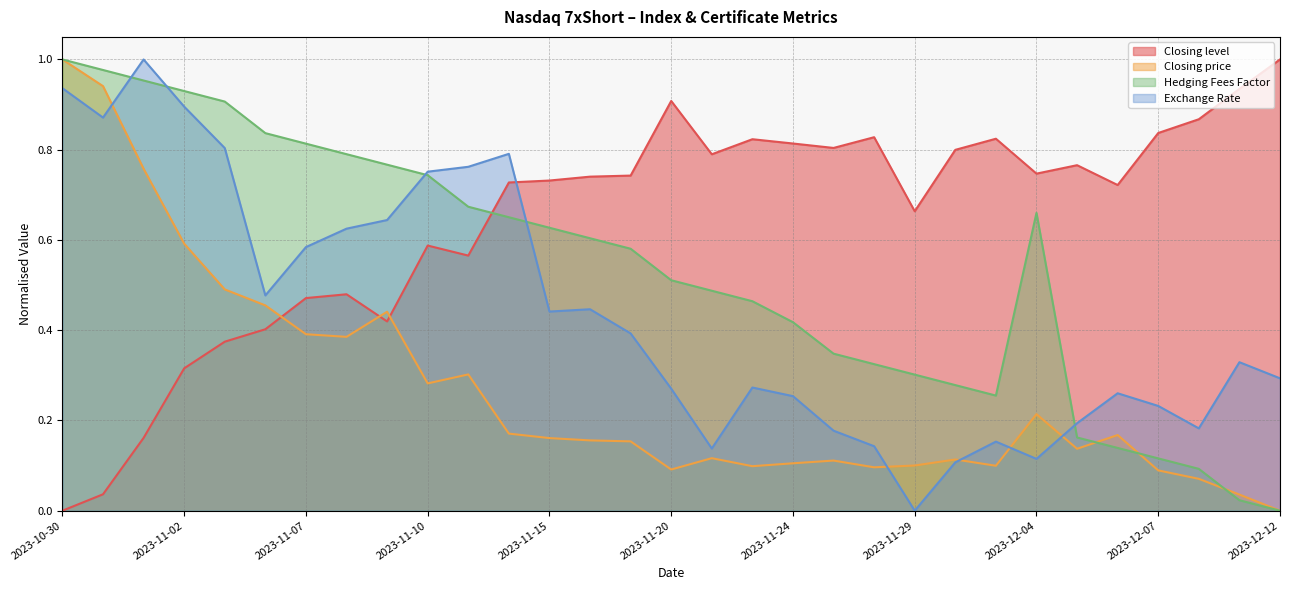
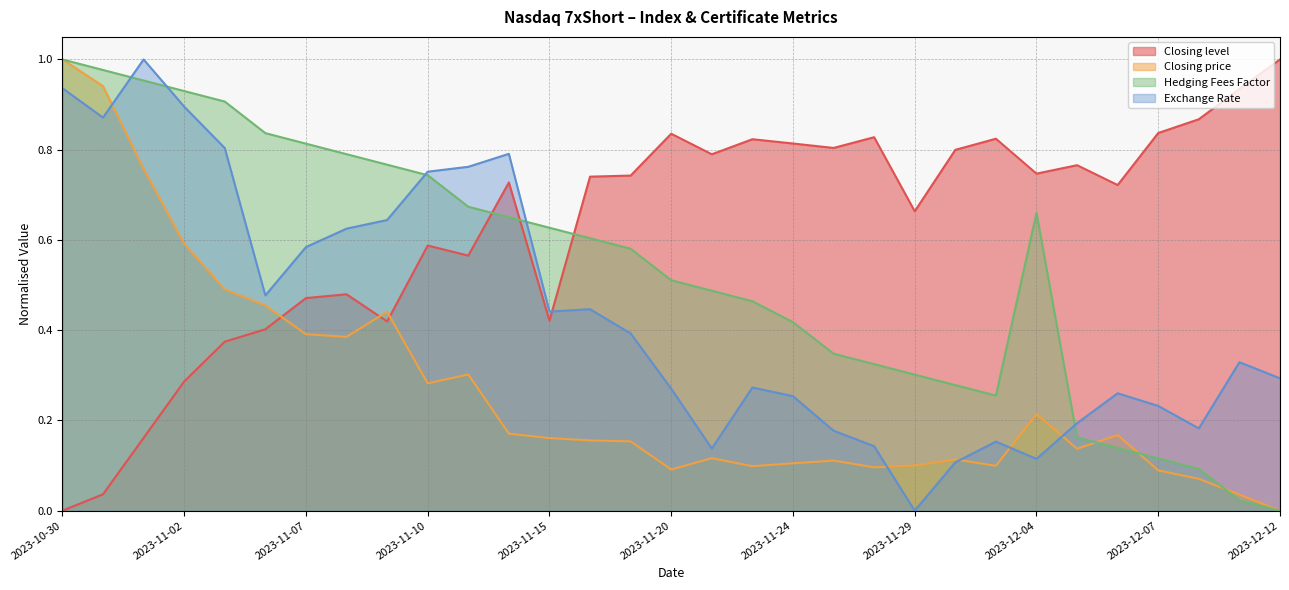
  {
    "Closing level": {
      "2023-10-30": 0.00,
-     "2023-11-02": 0.32,
+     "2023-11-02": 0.29,
      "2023-11-07": 0.47,
      "2023-11-10": 0.59,
-     "2023-11-15": 0.73,
-     "2023-11-20": 0.91,
+     "2023-11-15": 0.42,
+     "2023-11-20": 0.84,
      "2023-11-24": 0.81,
      "2023-11-29": 0.66,
      "2023-12-04": 0.75,
      "2023-12-07": 0.84,
      "2023-12-12": 1.00
    },
    "Closing price": {
      "2023-11-02": 0.59,
      "2023-11-07": 0.39,
      "2023-11-10": 0.28,
      "2023-11-15": 0.16,
      "2023-11-20": 0.09,
      "2023-11-24": 0.11,
      "2023-11-29": 0.10,
      "2023-12-04": 0.21,
      "2023-12-07": 0.09
    },
    "Hedging Fees Factor": {
      "2023-11-02": 0.93,
      "2023-11-07": 0.81,
      "2023-11-10": 0.74,
      "2023-11-15": 0.63,
      "2023-11-20": 0.51,
      "2023-11-24": 0.42,
      "2023-11-29": 0.30,
      "2023-12-04": 0.66,
      "2023-12-07": 0.12
    },
    "Exchange Rate": {
      "2023-10-30": 0.94,
      "2023-11-02": 0.90,
      "2023-11-07": 0.58,
      "2023-11-10": 0.75,
      "2023-11-15": 0.44,
      "2023-11-20": 0.27,
      "2023-11-24": 0.25,
      "2023-11-29": 0.00,
      "2023-12-04": 0.11,
      "2023-12-07": 0.23,
      "2023-12-12": 0.29
    }
  }
